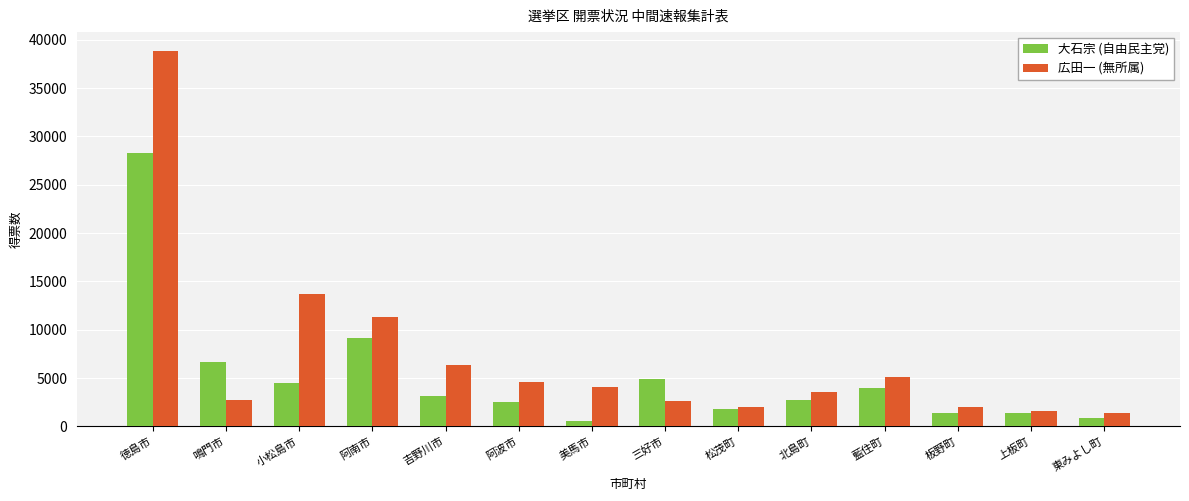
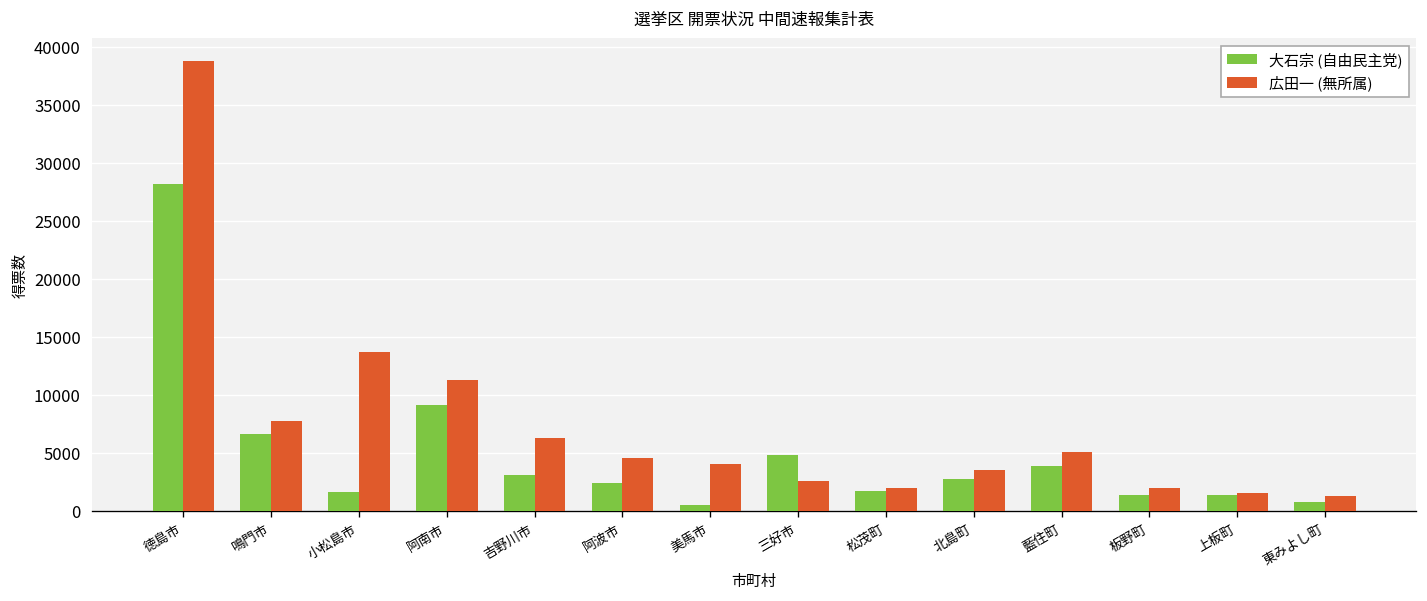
  {
    "大石宗 (自由民主党)": {
      "徳島市": 28000,
      "鳴門市": 7000,
-     "小松島市": 4000,
+     "小松島市": 2000,
      "阿南市": 9000,
      "吉野川市": 3000,
      "阿波市": 2000,
      "美馬市": 1000,
      "三好市": 5000,
      "松茂町": 2000,
      "北島町": 3000,
      "藍住町": 4000,
      "板野町": 1000,
      "上板町": 1000,
      "東みよし町": 1000
    },
    "広田一 (無所属)": {
      "徳島市": 39000,
-     "鳴門市": 3000,
+     "鳴門市": 8000,
      "小松島市": 14000,
      "阿南市": 11000,
      "吉野川市": 6000,
      "阿波市": 5000,
      "美馬市": 4000,
      "三好市": 3000,
      "松茂町": 2000,
      "北島町": 4000,
      "藍住町": 5000,
      "板野町": 2000,
      "上板町": 2000,
      "東みよし町": 1000
    }
  }
